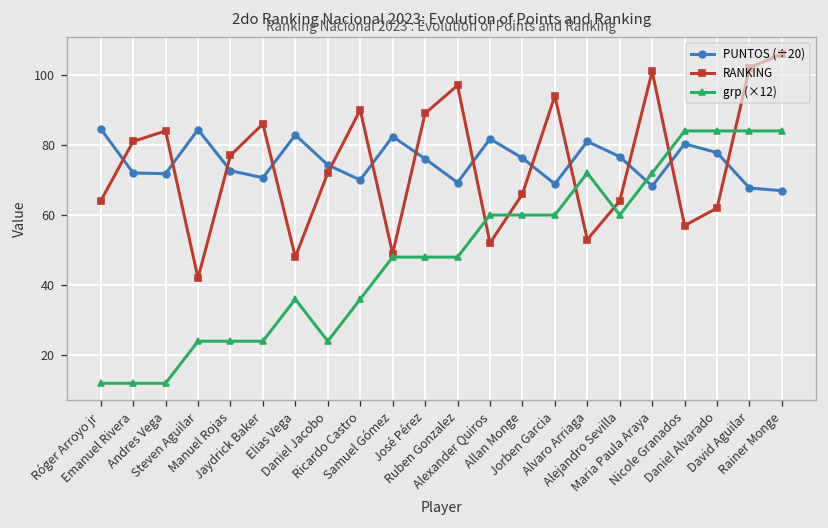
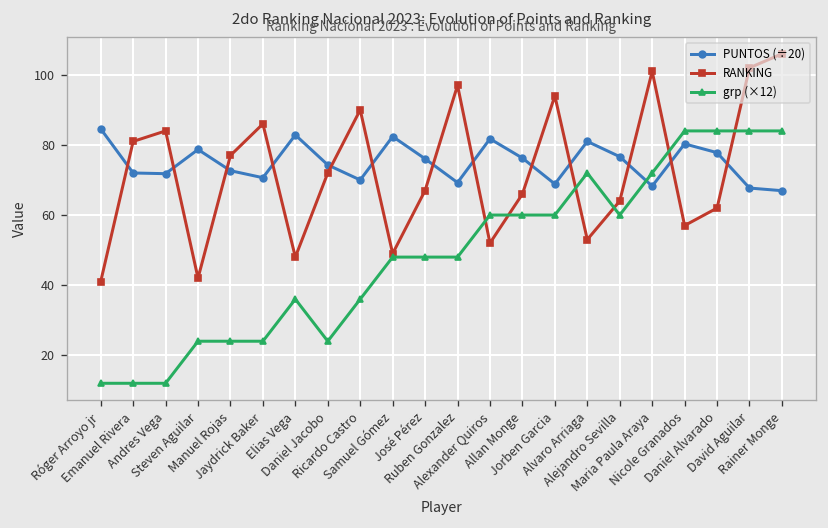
  {
    "PUNTOS (÷20)": {
      "Róger Arroyo jr": 85,
      "Emanuel Rivera": 72,
      "Andres Vega": 72,
-     "Steven Aguilar": 84,
+     "Steven Aguilar": 79,
      "Manuel Rojas": 73,
      "Jaydrick Baker": 71,
      "Elias Vega": 83,
      "Daniel Jacobo": 74,
      "Ricardo Castro": 70,
      "Samuel Gómez": 82,
      "José Pérez": 76,
      "Ruben Gonzalez": 69,
      "Alexander Quiros": 82,
      "Allan Monge": 76,
      "Jorben Garcia": 69,
      "Alvaro Arriaga": 81,
      "Alejandro Sevilla": 77,
      "Maria Paula Araya": 68,
      "Nicole Granados": 80,
      "Daniel Alvarado": 78,
      "David Aguilar": 68,
      "Rainer Monge": 67
    },
    "RANKING": {
-     "Róger Arroyo jr": 64,
+     "Róger Arroyo jr": 41,
      "Emanuel Rivera": 81,
      "Andres Vega": 84,
      "Steven Aguilar": 42,
      "Manuel Rojas": 77,
      "Jaydrick Baker": 86,
      "Elias Vega": 48,
      "Daniel Jacobo": 72,
      "Ricardo Castro": 90,
      "Samuel Gómez": 49,
-     "José Pérez": 89,
+     "José Pérez": 67,
      "Ruben Gonzalez": 97,
      "Alexander Quiros": 52,
      "Allan Monge": 66,
      "Jorben Garcia": 94,
      "Alvaro Arriaga": 53,
      "Alejandro Sevilla": 64,
      "Maria Paula Araya": 101,
      "Nicole Granados": 57,
      "Daniel Alvarado": 62
    },
    "grp (×12)": {
      "Róger Arroyo jr": 12,
      "Emanuel Rivera": 12,
      "Andres Vega": 12,
      "Steven Aguilar": 24,
      "Manuel Rojas": 24,
      "Jaydrick Baker": 24,
      "Elias Vega": 36,
      "Daniel Jacobo": 24,
      "Ricardo Castro": 36,
      "Samuel Gómez": 48,
      "José Pérez": 48,
      "Ruben Gonzalez": 48,
      "Alexander Quiros": 60,
      "Allan Monge": 60,
      "Jorben Garcia": 60,
      "Alvaro Arriaga": 72,
      "Alejandro Sevilla": 60,
      "Maria Paula Araya": 72,
      "Nicole Granados": 84,
      "Daniel Alvarado": 84,
      "David Aguilar": 84,
      "Rainer Monge": 84
    }
  }
